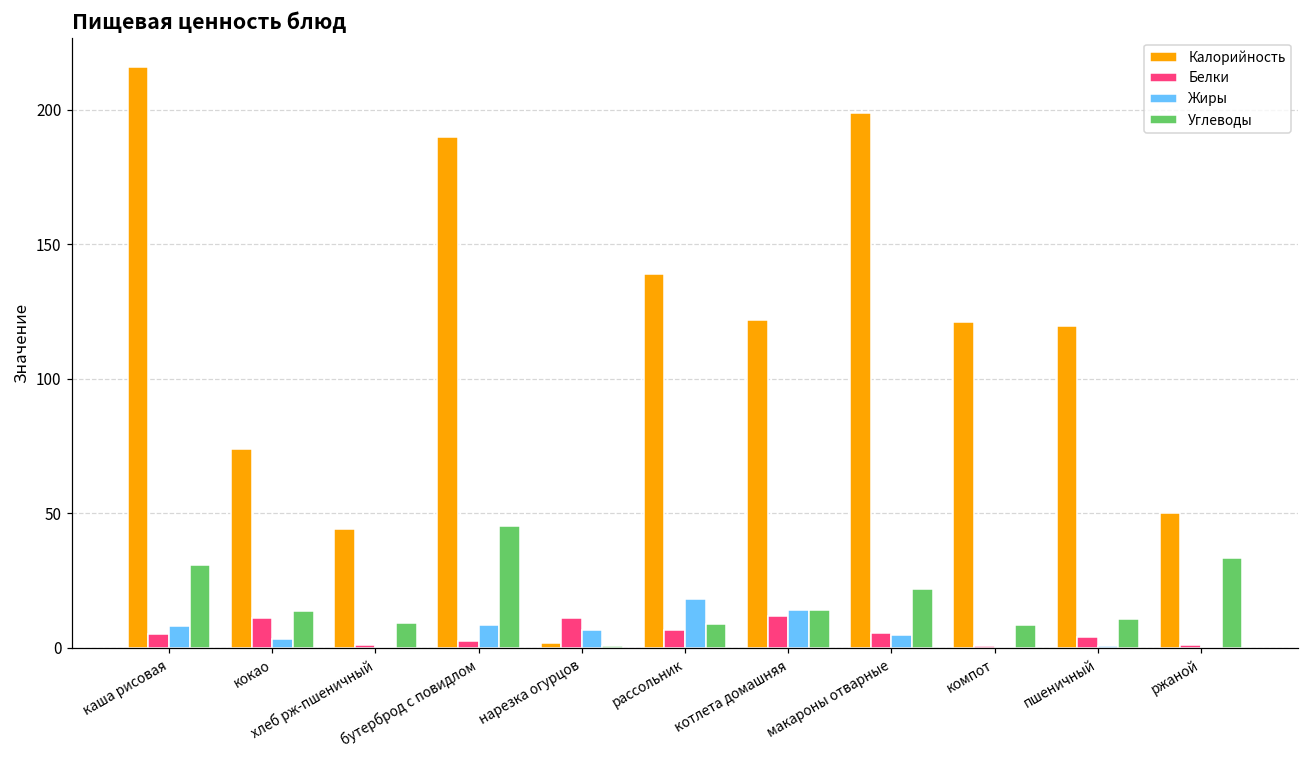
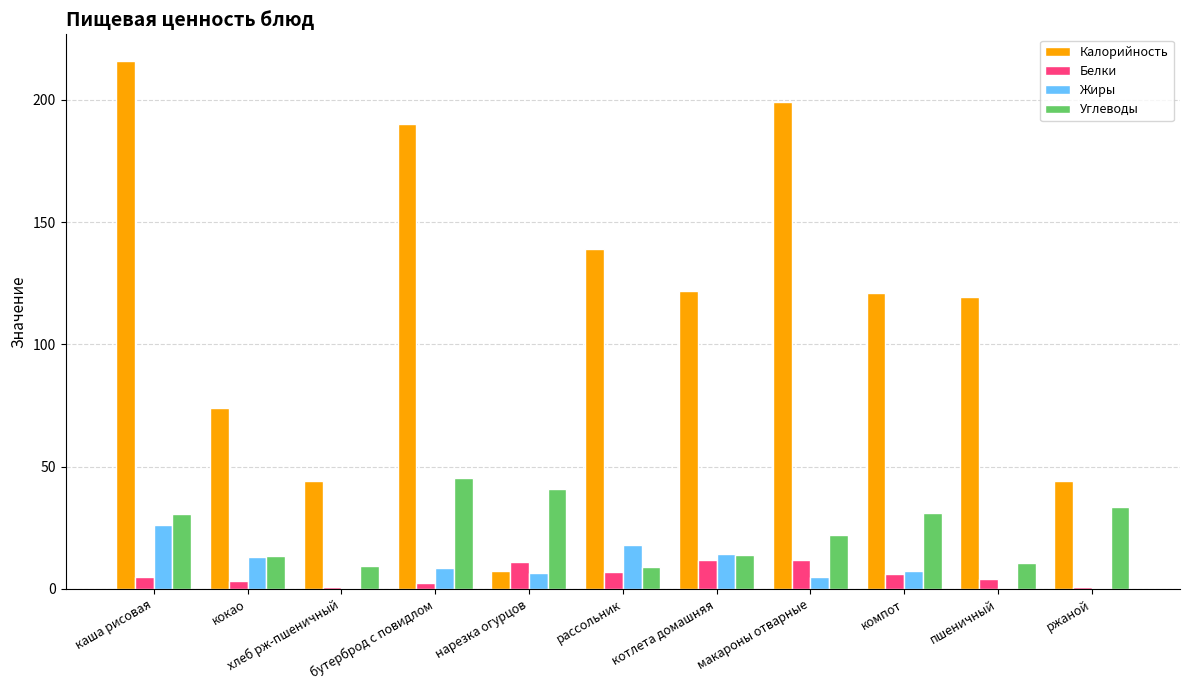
  {
    "Калорийность": {
      "каша рисовая": 216,
      "кокао": 74,
      "хлеб рж-пшеничный": 44,
      "бутерброд с повидлом": 190,
-     "нарезка огурцов": 2,
+     "нарезка огурцов": 7,
      "рассольник": 139,
      "котлета домашняя": 122,
      "макароны отварные": 199,
      "компот": 121,
      "пшеничный": 120,
-     "ржаной": 50
+     "ржаной": 44
    },
    "Белки": {
      "каша рисовая": 5,
-     "кокао": 11,
+     "кокао": 3,
      "бутерброд с повидлом": 3,
      "нарезка огурцов": 11,
      "рассольник": 7,
      "котлета домашняя": 12,
-     "макароны отварные": 6,
-     "компот": 1,
+     "макароны отварные": 12,
+     "компот": 6,
      "пшеничный": 4
    },
    "Жиры": {
-     "каша рисовая": 8,
-     "кокао": 3,
+     "каша рисовая": 26,
+     "кокао": 13,
      "бутерброд с повидлом": 8,
      "нарезка огурцов": 7,
      "рассольник": 18,
      "котлета домашняя": 14,
      "макароны отварные": 5,
-     "компот": 0
+     "компот": 7
    },
    "Углеводы": {
      "каша рисовая": 31,
      "кокао": 14,
      "хлеб рж-пшеничный": 9,
      "бутерброд с повидлом": 45,
-     "нарезка огурцов": 1,
+     "нарезка огурцов": 41,
      "рассольник": 9,
      "котлета домашняя": 14,
      "макароны отварные": 22,
-     "компот": 9,
+     "компот": 31,
      "пшеничный": 11,
      "ржаной": 33
    }
  }
